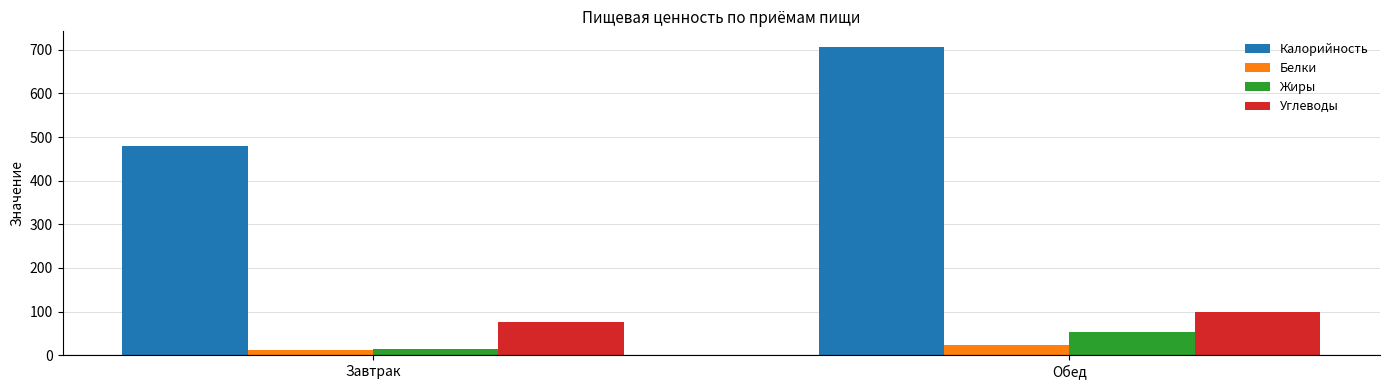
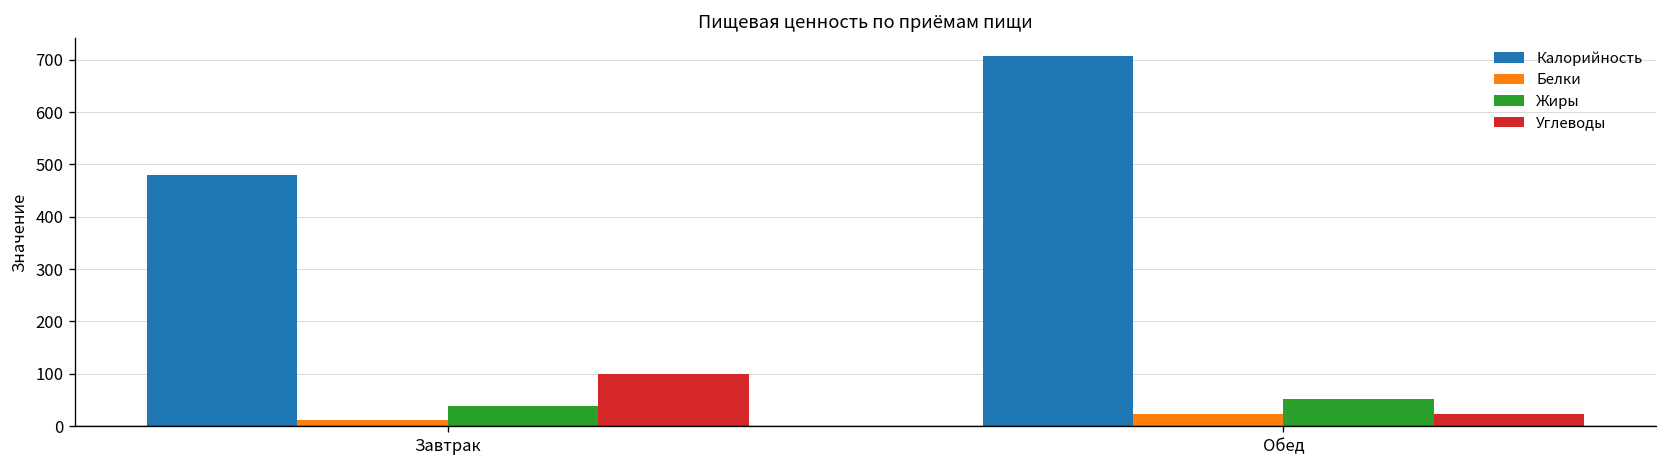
  {
    "Калорийность": {
      "Завтрак": 480,
      "Обед": 710
    },
    "Белки": {
      "Завтрак": 10,
      "Обед": 20
    },
    "Жиры": {
-     "Завтрак": 10,
+     "Завтрак": 40,
      "Обед": 50
    },
    "Углеводы": {
-     "Завтрак": 80,
-     "Обед": 100
+     "Завтрак": 100,
+     "Обед": 20
    }
  }
